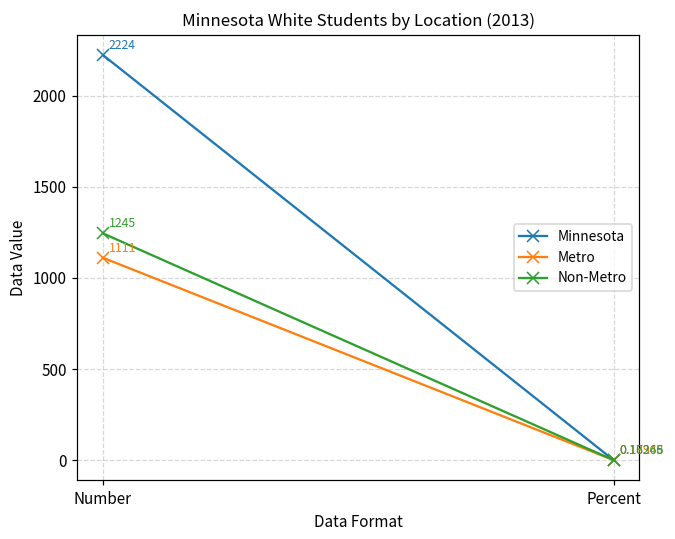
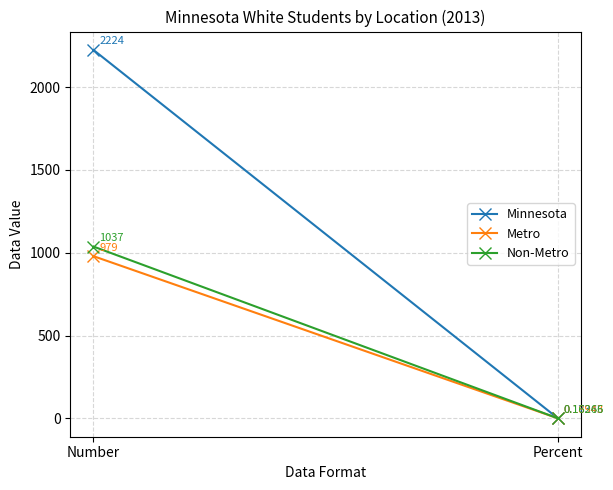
  {
    "Minnesota": {
      "Number": 2224
    },
    "Metro": {
-     "Number": 1111
+     "Number": 979
    },
    "Non-Metro": {
-     "Number": 1245
+     "Number": 1037
    }
  }
